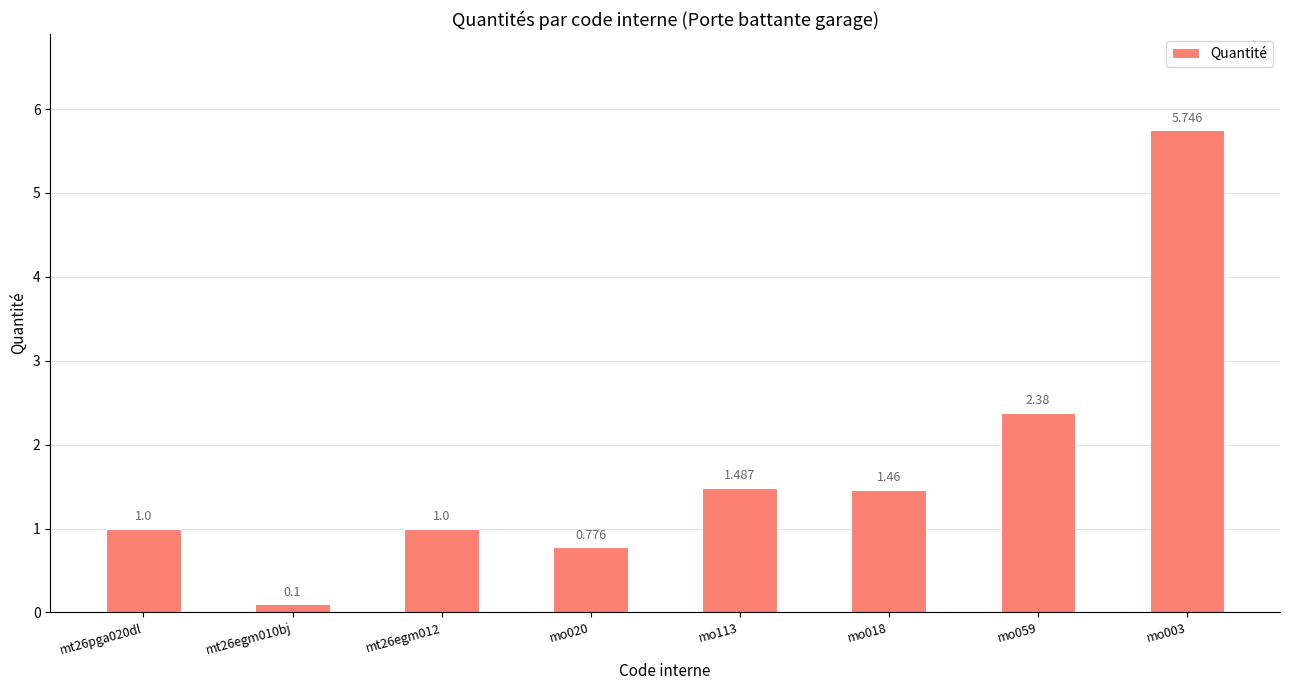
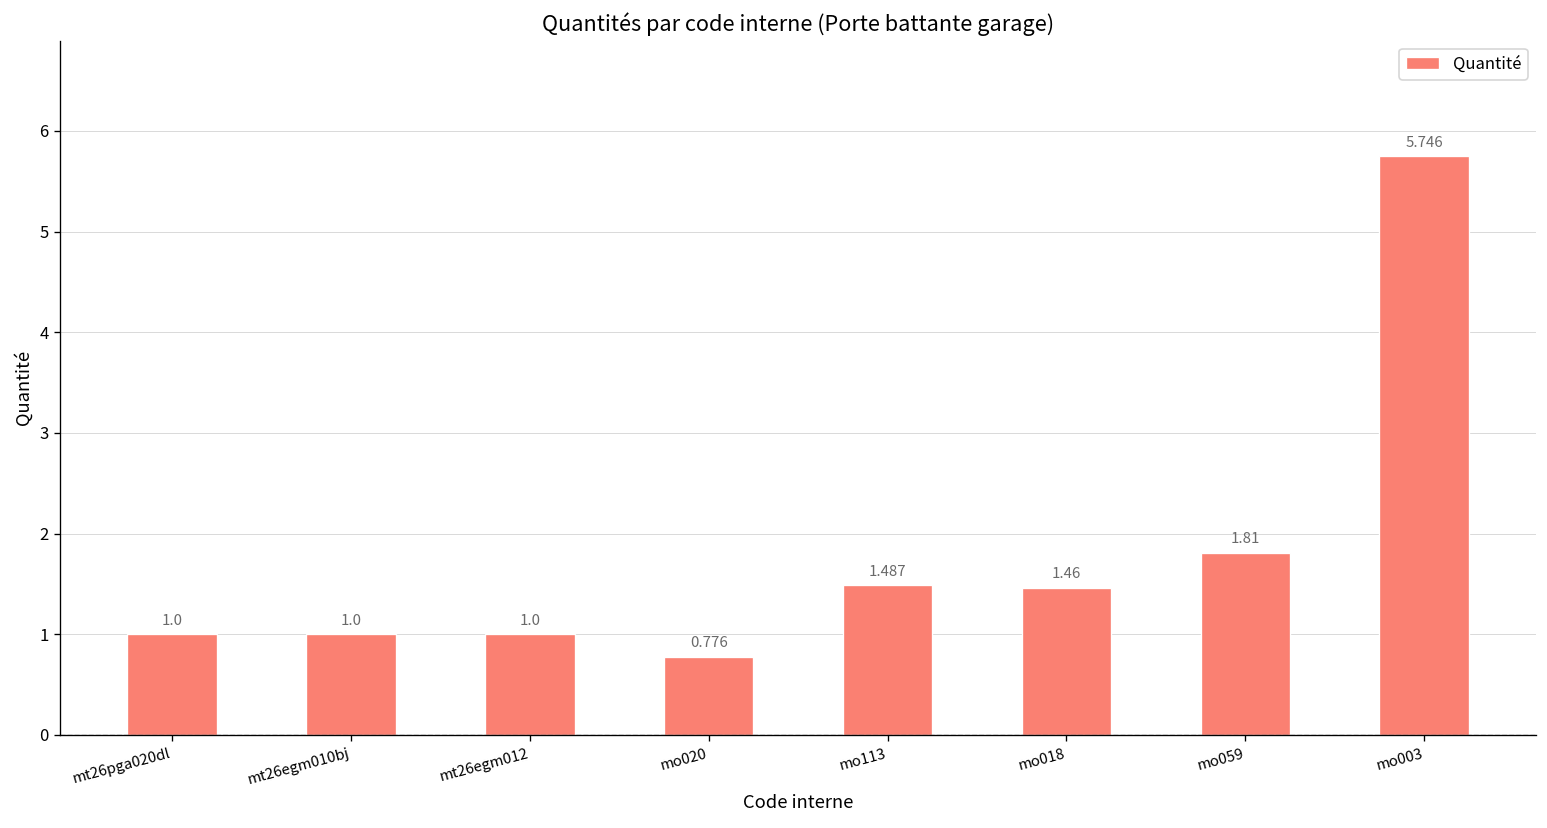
  {
    "mt26pga020dl": 1.0,
-   "mt26egm010bj": 0.1,
+   "mt26egm010bj": 1.0,
    "mt26egm012": 1.0,
    "mo020": 0.776,
    "mo113": 1.487,
    "mo018": 1.46,
-   "mo059": 2.38,
+   "mo059": 1.81,
    "mo003": 5.746
  }
